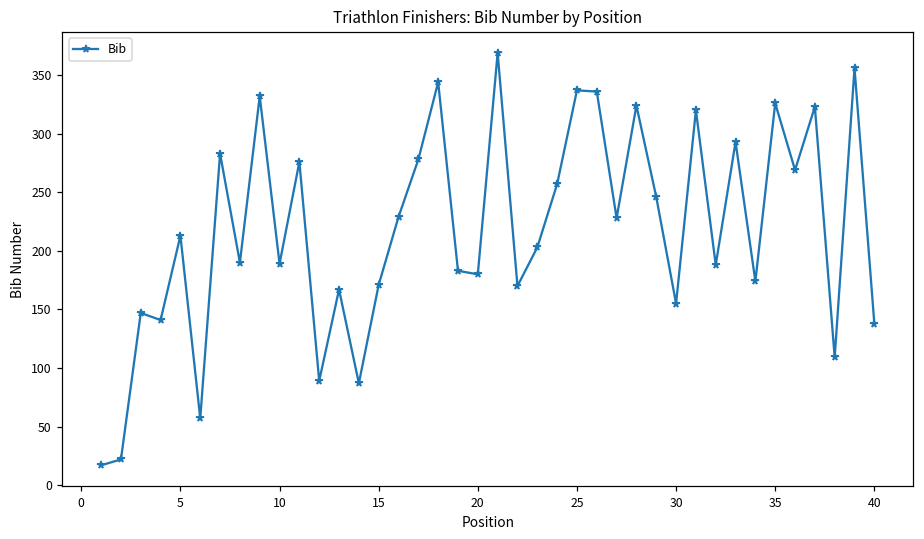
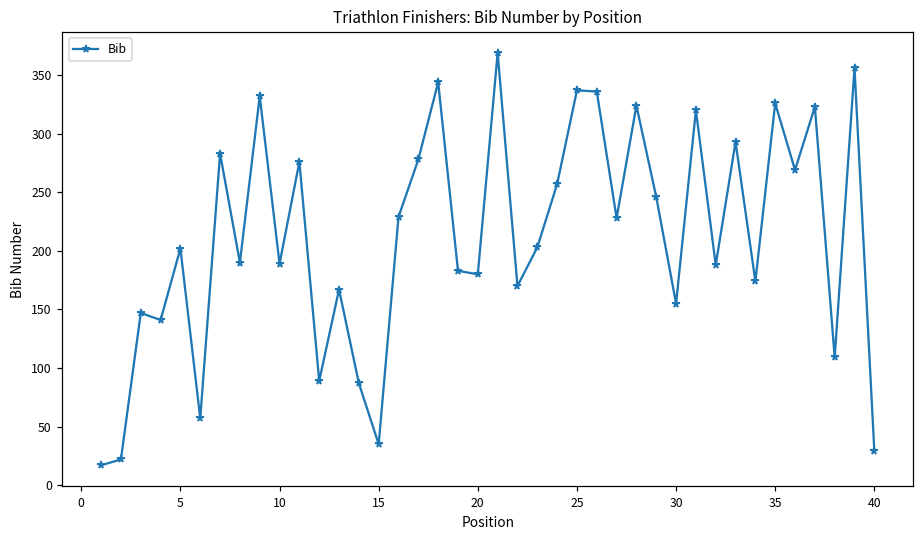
  {
-   "5": 213,
+   "5": 202,
    "10": 189,
-   "15": 171,
+   "15": 35,
    "20": 180,
    "25": 337,
    "30": 155,
    "35": 326,
-   "40": 138
+   "40": 29
  }
